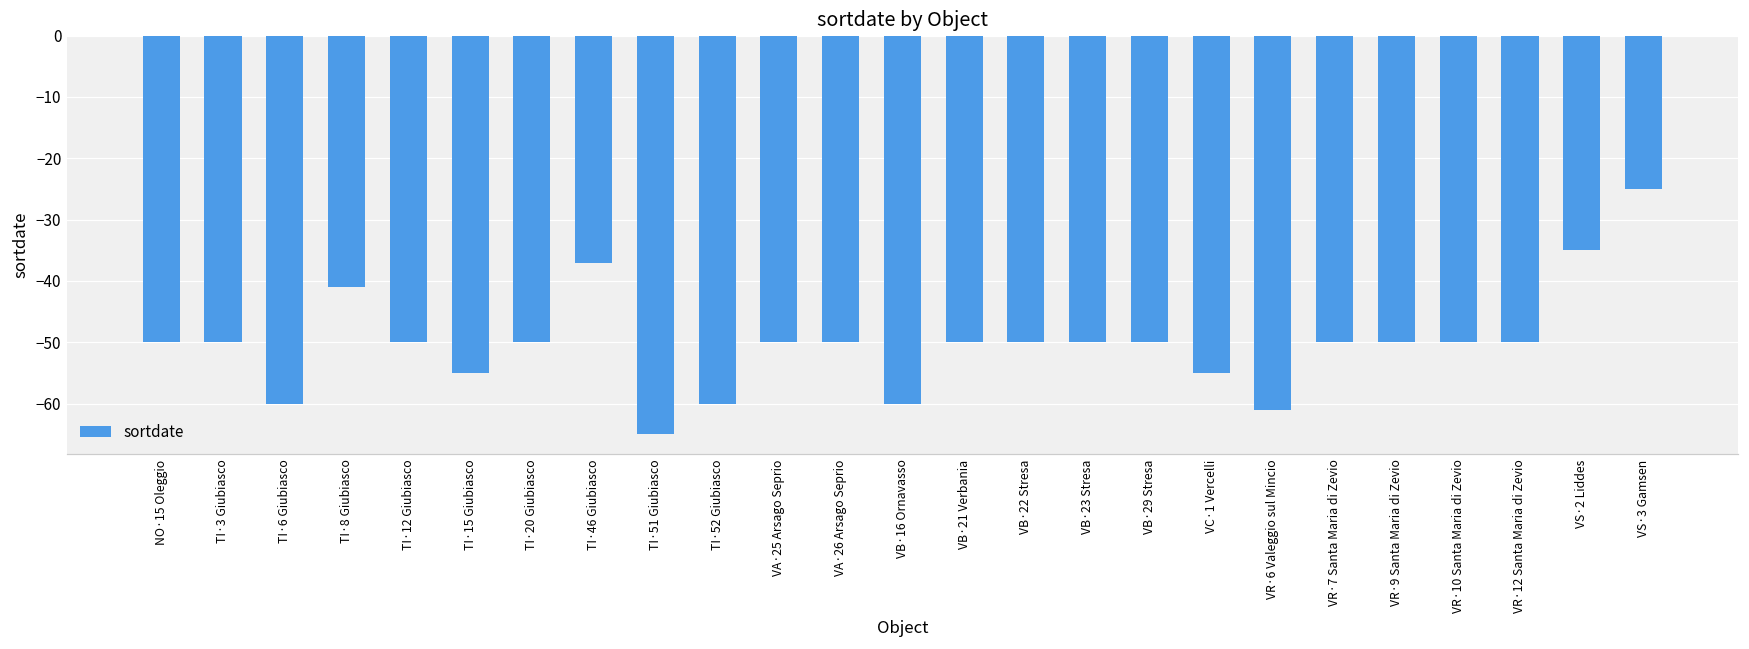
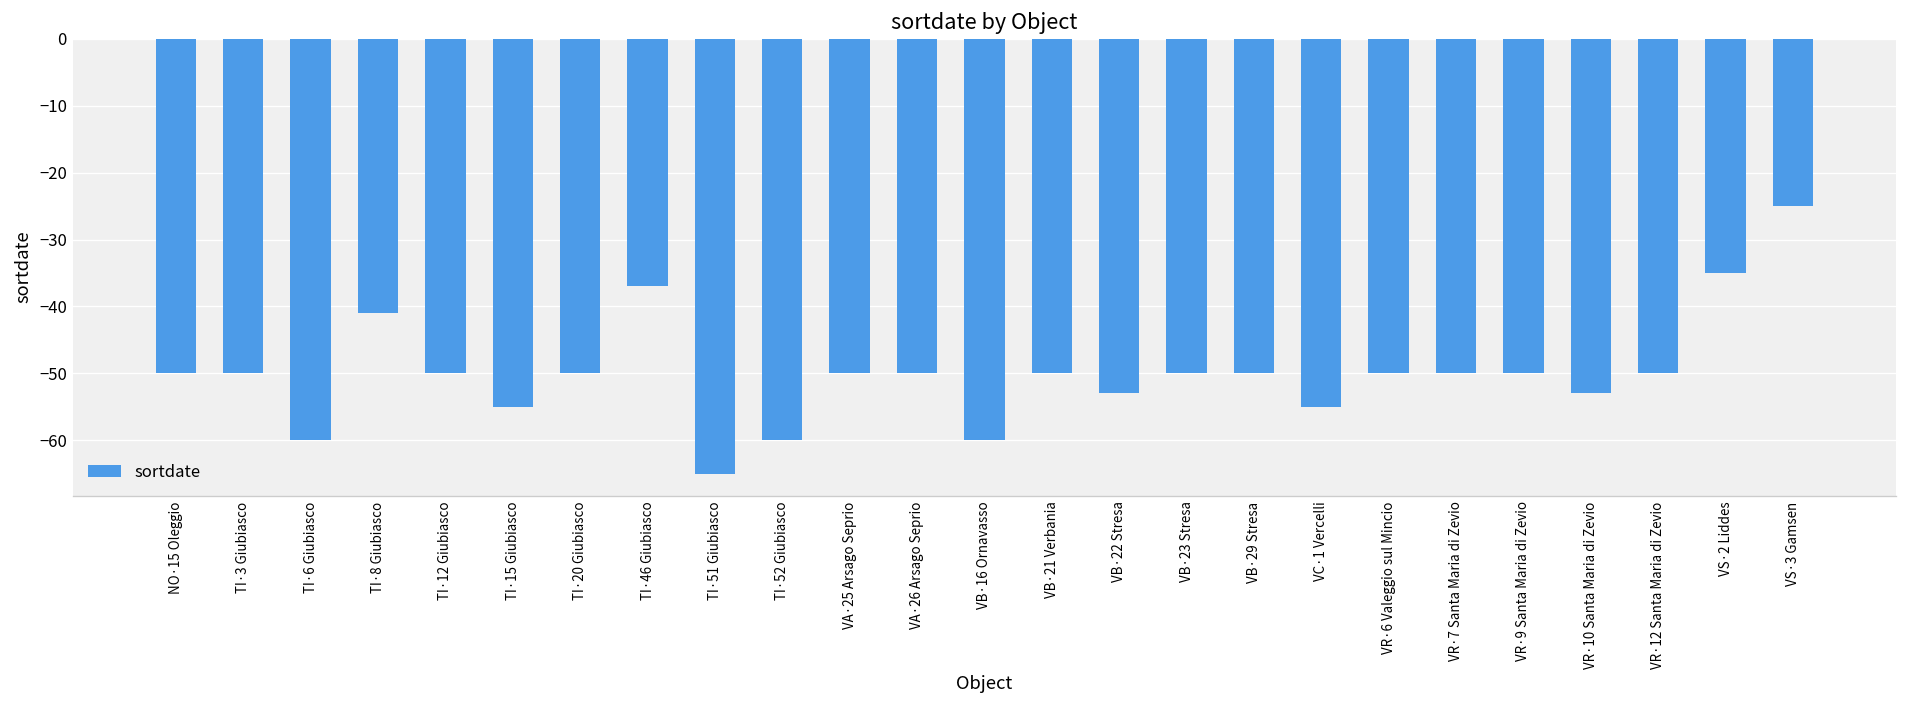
  {
    "NO·15 Oleggio": -50,
    "TI·3 Giubiasco": -50,
    "TI·6 Giubiasco": -60,
    "TI·8 Giubiasco": -41,
    "TI·12 Giubiasco": -50,
    "TI·15 Giubiasco": -55,
    "TI·20 Giubiasco": -50,
    "TI·46 Giubiasco": -37,
    "TI·51 Giubiasco": -65,
    "TI·52 Giubiasco": -60,
    "VA·25 Arsago Seprio": -50,
    "VA·26 Arsago Seprio": -50,
    "VB·16 Ornavasso": -60,
    "VB·21 Verbania": -50,
-   "VB·22 Stresa": -50,
+   "VB·22 Stresa": -53,
    "VB·23 Stresa": -50,
    "VB·29 Stresa": -50,
    "VC·1 Vercelli": -55,
-   "VR·6 Valeggio sul Mincio": -61,
+   "VR·6 Valeggio sul Mincio": -50,
    "VR·7 Santa Maria di Zevio": -50,
    "VR·9 Santa Maria di Zevio": -50,
-   "VR·10 Santa Maria di Zevio": -50,
+   "VR·10 Santa Maria di Zevio": -53,
    "VR·12 Santa Maria di Zevio": -50,
    "VS·2 Liddes": -35,
    "VS·3 Gamsen": -25
  }
